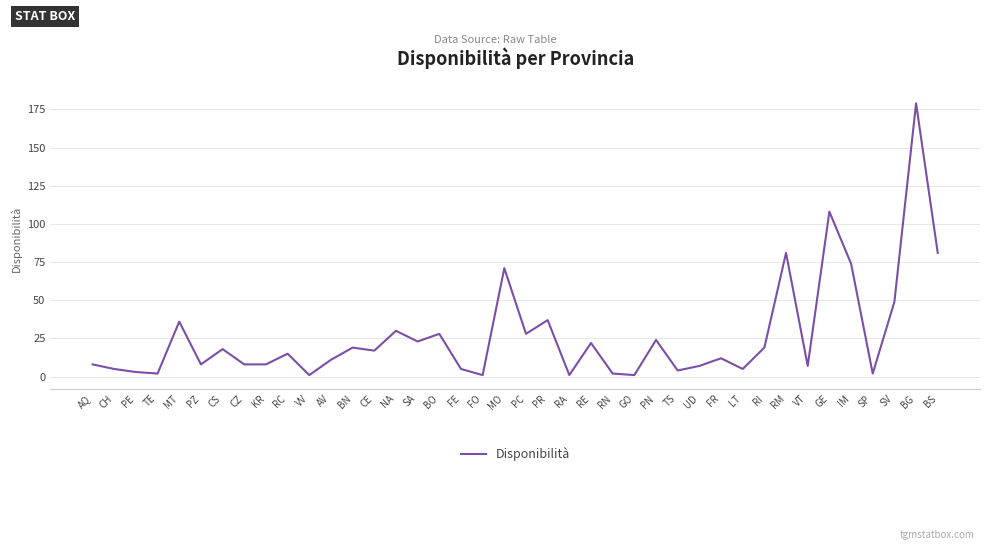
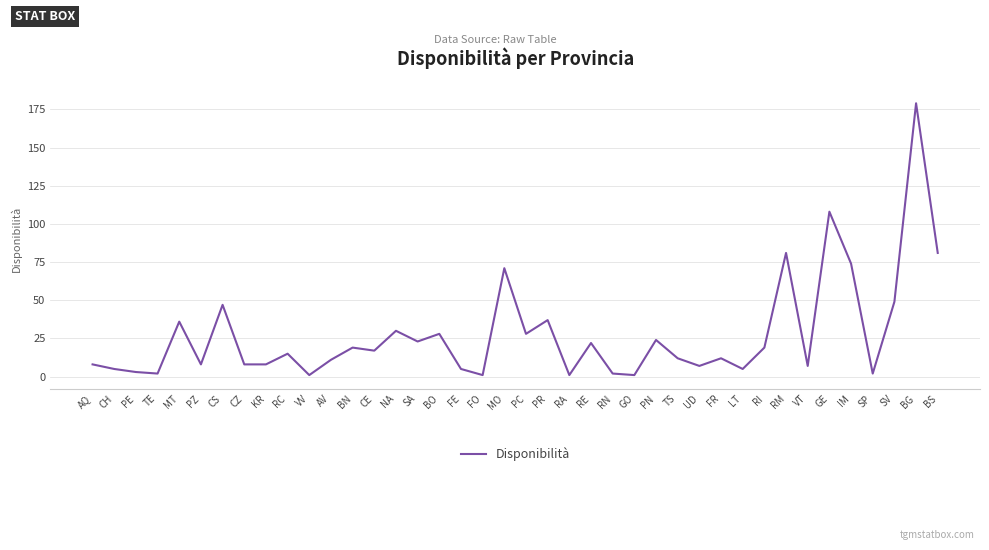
  {
    "AQ": 8,
    "CH": 5,
    "PE": 3,
    "TE": 2,
    "MT": 36,
    "PZ": 8,
-   "CS": 18,
+   "CS": 47,
    "CZ": 8,
    "KR": 8,
    "RC": 15,
    "VV": 1,
    "AV": 11,
    "BN": 19,
    "CE": 17,
    "NA": 30,
    "SA": 23,
    "BO": 28,
    "FE": 5,
    "FO": 1,
    "MO": 71,
    "PC": 28,
    "PR": 37,
    "RA": 1,
    "RE": 22,
    "RN": 2,
    "GO": 1,
    "PN": 24,
-   "TS": 4,
+   "TS": 12,
    "UD": 7,
    "FR": 12,
    "LT": 5,
    "RI": 19,
    "RM": 81,
    "VT": 7,
    "GE": 108,
    "IM": 74,
    "SP": 2,
    "SV": 49,
    "BG": 179,
    "BS": 81
  }
